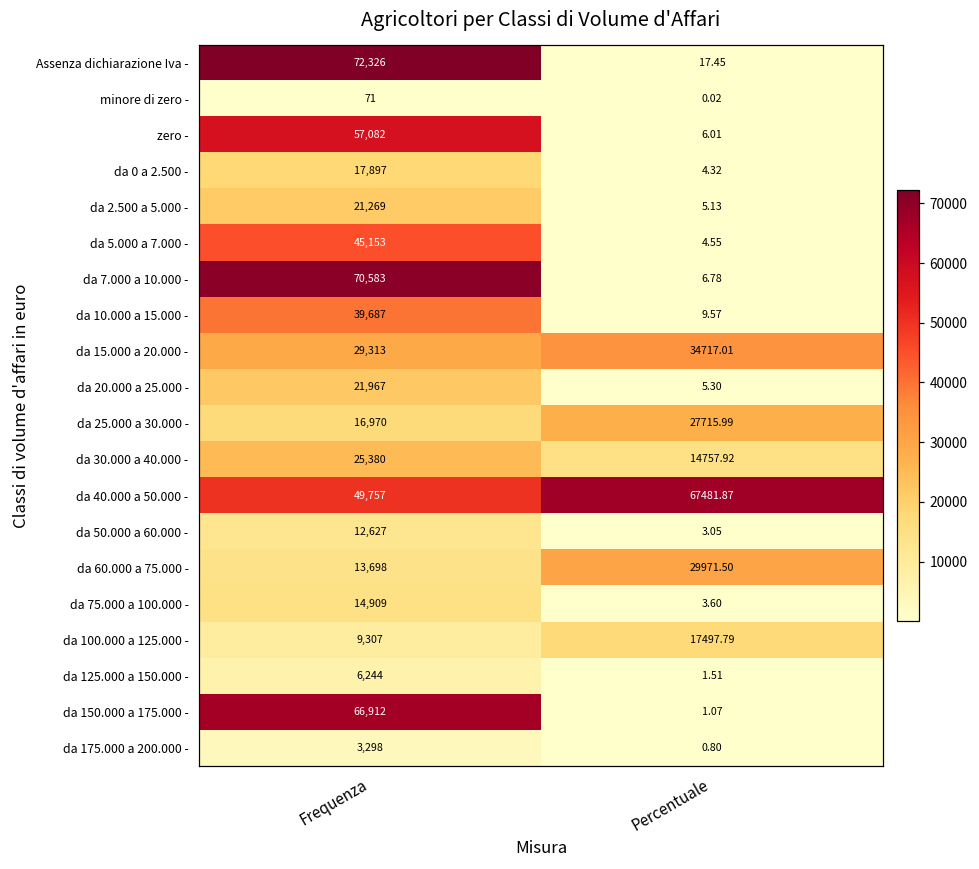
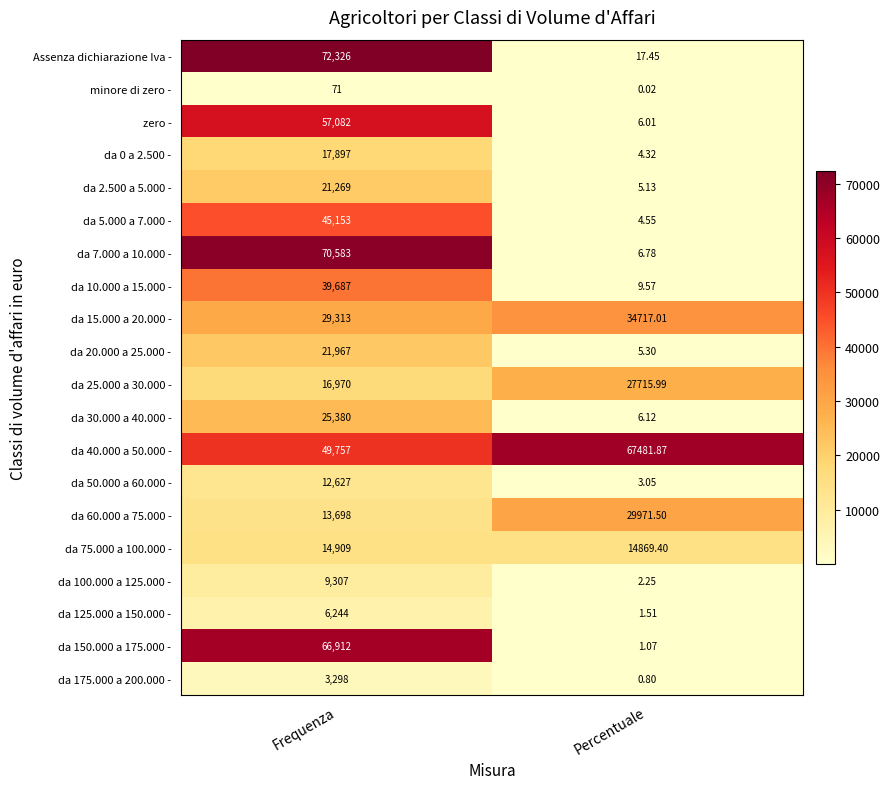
  {
    "Assenza dichiarazione Iva -": {
      "Frequenza": "72,326",
      "Percentuale": "17.45"
    },
    "minore di zero -": {
      "Frequenza": "71",
      "Percentuale": "0.02"
    },
    "zero -": {
      "Frequenza": "57,082",
      "Percentuale": "6.01"
    },
    "da 0 a 2.500 -": {
      "Frequenza": "17,897",
      "Percentuale": "4.32"
    },
    "da 2.500 a 5.000 -": {
      "Frequenza": "21,269",
      "Percentuale": "5.13"
    },
    "da 5.000 a 7.000 -": {
      "Frequenza": "45,153",
      "Percentuale": "4.55"
    },
    "da 7.000 a 10.000 -": {
      "Frequenza": "70,583",
      "Percentuale": "6.78"
    },
    "da 10.000 a 15.000 -": {
      "Frequenza": "39,687",
      "Percentuale": "9.57"
    },
    "da 15.000 a 20.000 -": {
      "Frequenza": "29,313",
      "Percentuale": "34717.01"
    },
    "da 20.000 a 25.000 -": {
      "Frequenza": "21,967",
      "Percentuale": "5.30"
    },
    "da 25.000 a 30.000 -": {
      "Frequenza": "16,970",
      "Percentuale": "27715.99"
    },
    "da 30.000 a 40.000 -": {
      "Frequenza": "25,380",
-     "Percentuale": "14757.92"
+     "Percentuale": "6.12"
    },
    "da 40.000 a 50.000 -": {
      "Frequenza": "49,757",
      "Percentuale": "67481.87"
    },
    "da 50.000 a 60.000 -": {
      "Frequenza": "12,627",
      "Percentuale": "3.05"
    },
    "da 60.000 a 75.000 -": {
      "Frequenza": "13,698",
      "Percentuale": "29971.50"
    },
    "da 75.000 a 100.000 -": {
      "Frequenza": "14,909",
-     "Percentuale": "3.60"
+     "Percentuale": "14869.40"
    },
    "da 100.000 a 125.000 -": {
      "Frequenza": "9,307",
-     "Percentuale": "17497.79"
+     "Percentuale": "2.25"
    },
    "da 125.000 a 150.000 -": {
      "Frequenza": "6,244",
      "Percentuale": "1.51"
    },
    "da 150.000 a 175.000 -": {
      "Frequenza": "66,912",
      "Percentuale": "1.07"
    },
    "da 175.000 a 200.000 -": {
      "Frequenza": "3,298",
      "Percentuale": "0.80"
    }
  }
